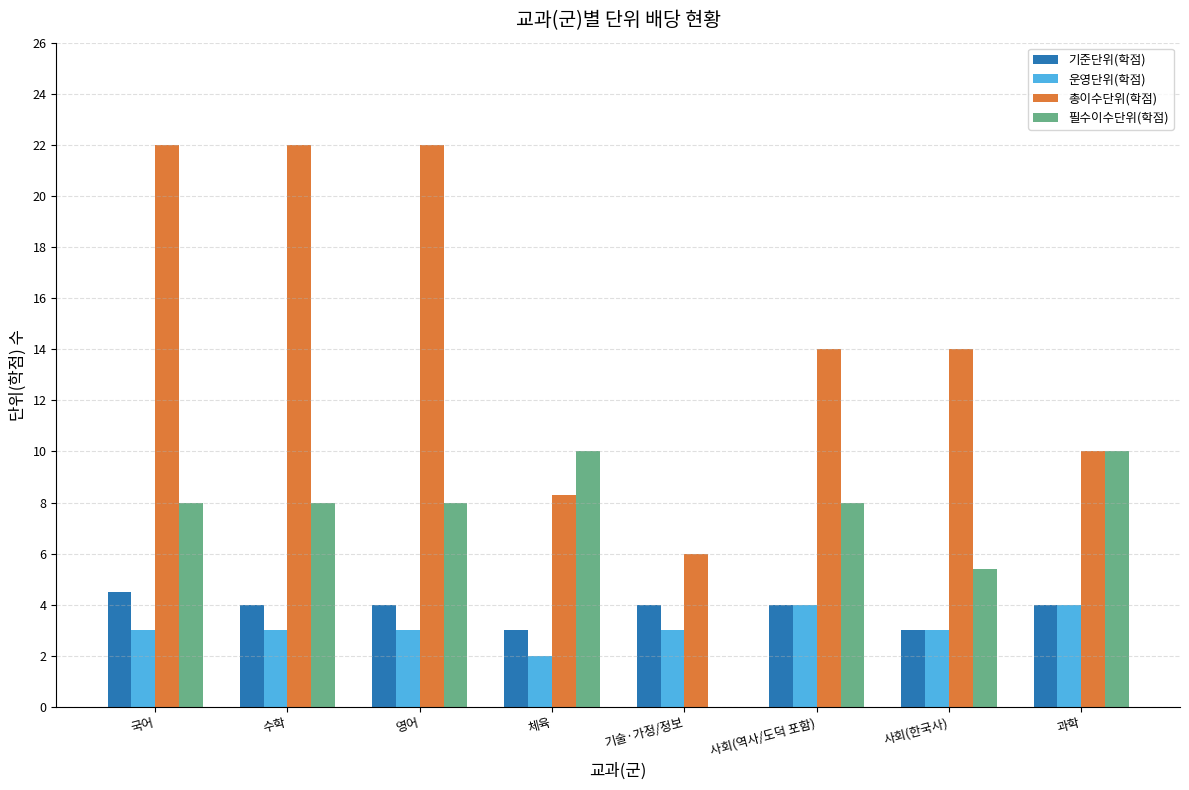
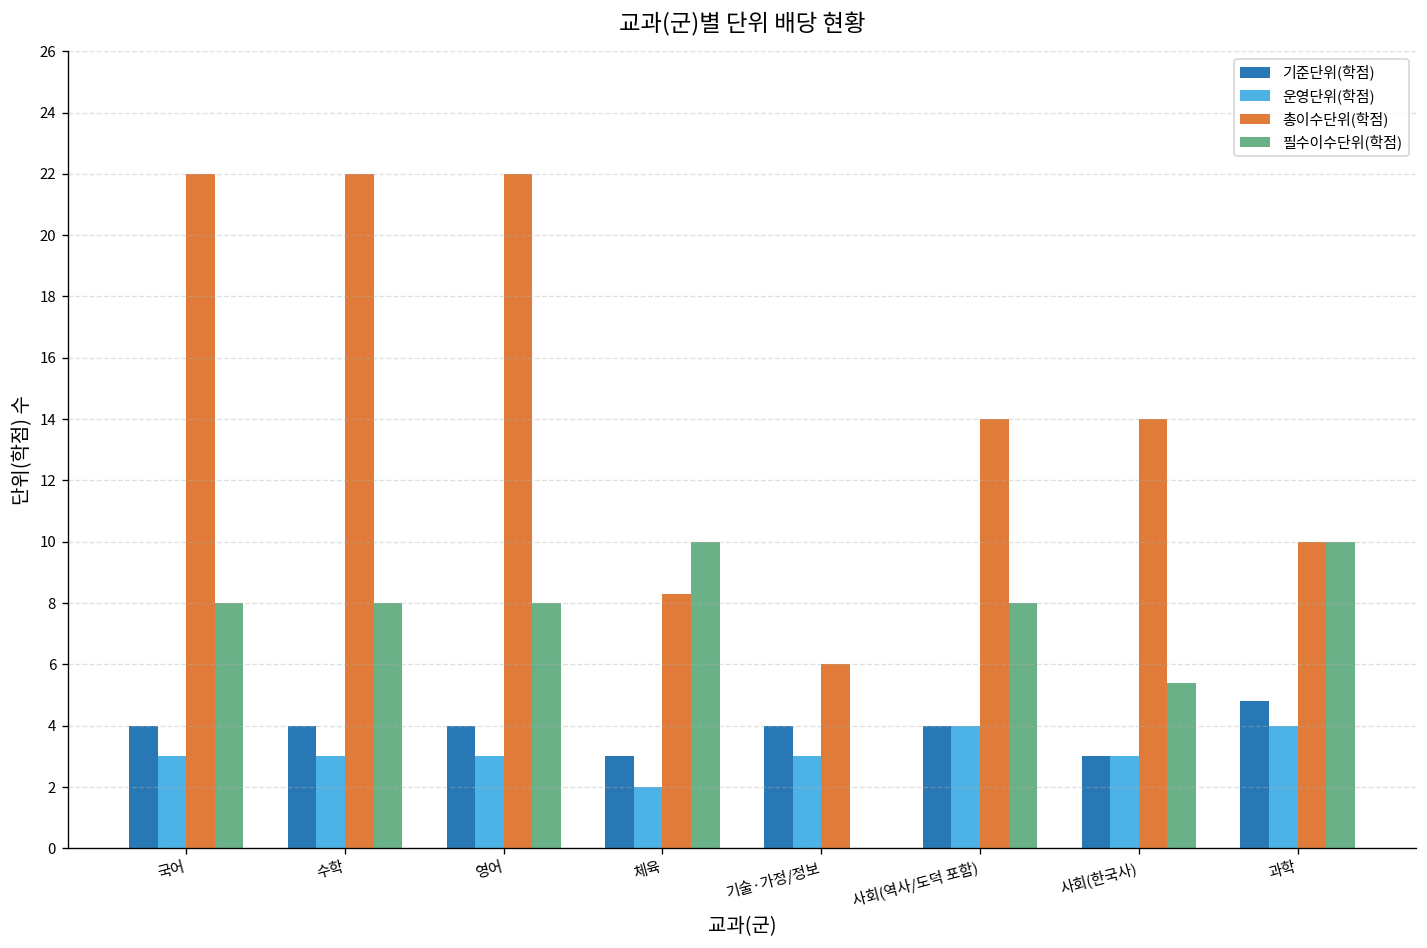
  {
    "기준단위(학점)": {
-     "국어": 4.5,
+     "국어": 4.0,
      "수학": 4.0,
      "영어": 4.0,
      "체육": 3.0,
      "기술·가정/정보": 4.0,
      "사회(역사/도덕 포함)": 4.0,
      "사회(한국사)": 3.0,
-     "과학": 4.0
+     "과학": 4.8
    },
    "운영단위(학점)": {
      "국어": 3.0,
      "수학": 3.0,
      "영어": 3.0,
      "체육": 2.0,
      "기술·가정/정보": 3.0,
      "사회(역사/도덕 포함)": 4.0,
      "사회(한국사)": 3.0,
      "과학": 4.0
    },
    "총이수단위(학점)": {
      "국어": 22.0,
      "수학": 22.0,
      "영어": 22.0,
      "체육": 8.3,
      "기술·가정/정보": 6.0,
      "사회(역사/도덕 포함)": 14.0,
      "사회(한국사)": 14.0,
      "과학": 10.0
    },
    "필수이수단위(학점)": {
      "국어": 8.0,
      "수학": 8.0,
      "영어": 8.0,
      "체육": 10.0,
      "기술·가정/정보": 0.0,
      "사회(역사/도덕 포함)": 8.0,
      "사회(한국사)": 5.4,
      "과학": 10.0
    }
  }
